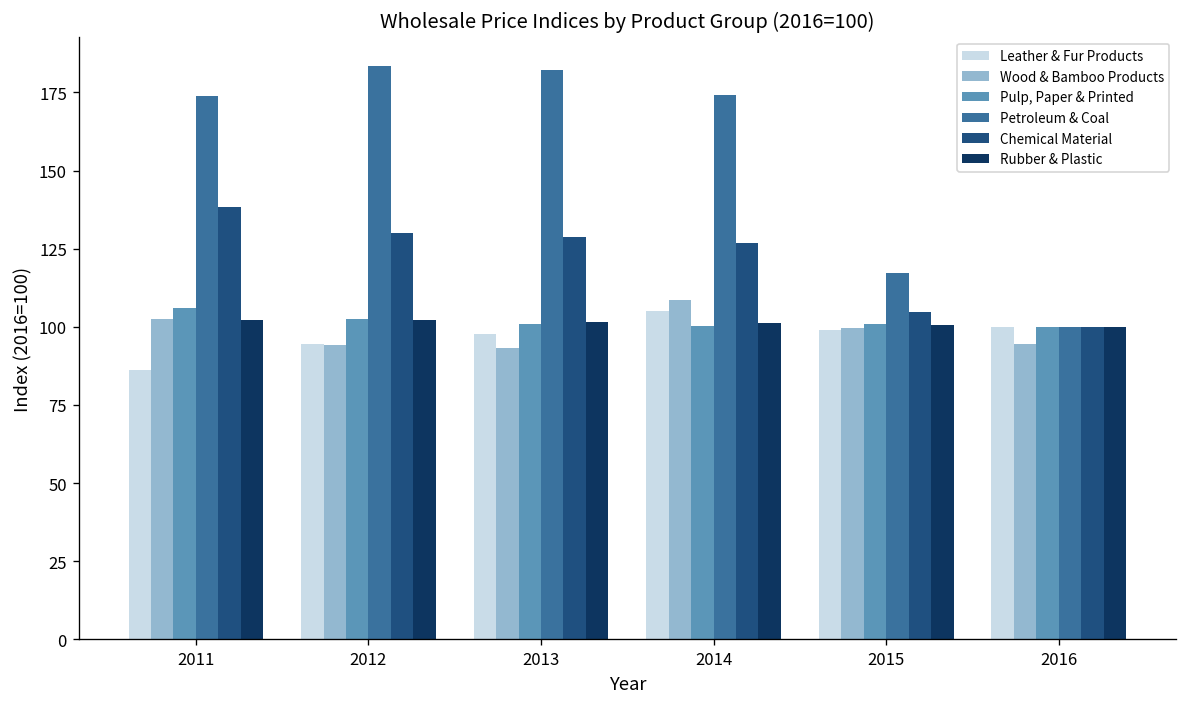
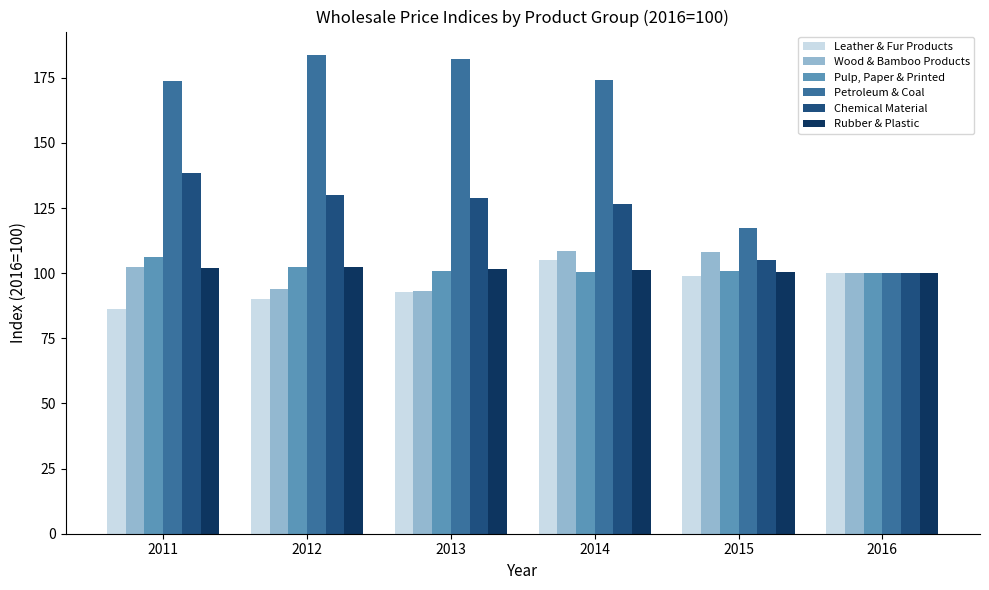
  {
    "Leather & Fur Products": {
      "2011": 86,
-     "2012": 94,
-     "2013": 98,
+     "2012": 90,
+     "2013": 93,
      "2014": 105,
      "2015": 99,
      "2016": 100
    },
    "Wood & Bamboo Products": {
      "2011": 102,
      "2012": 94,
      "2013": 93,
      "2014": 108,
-     "2015": 100,
-     "2016": 94
+     "2015": 108,
+     "2016": 100
    }
  }
